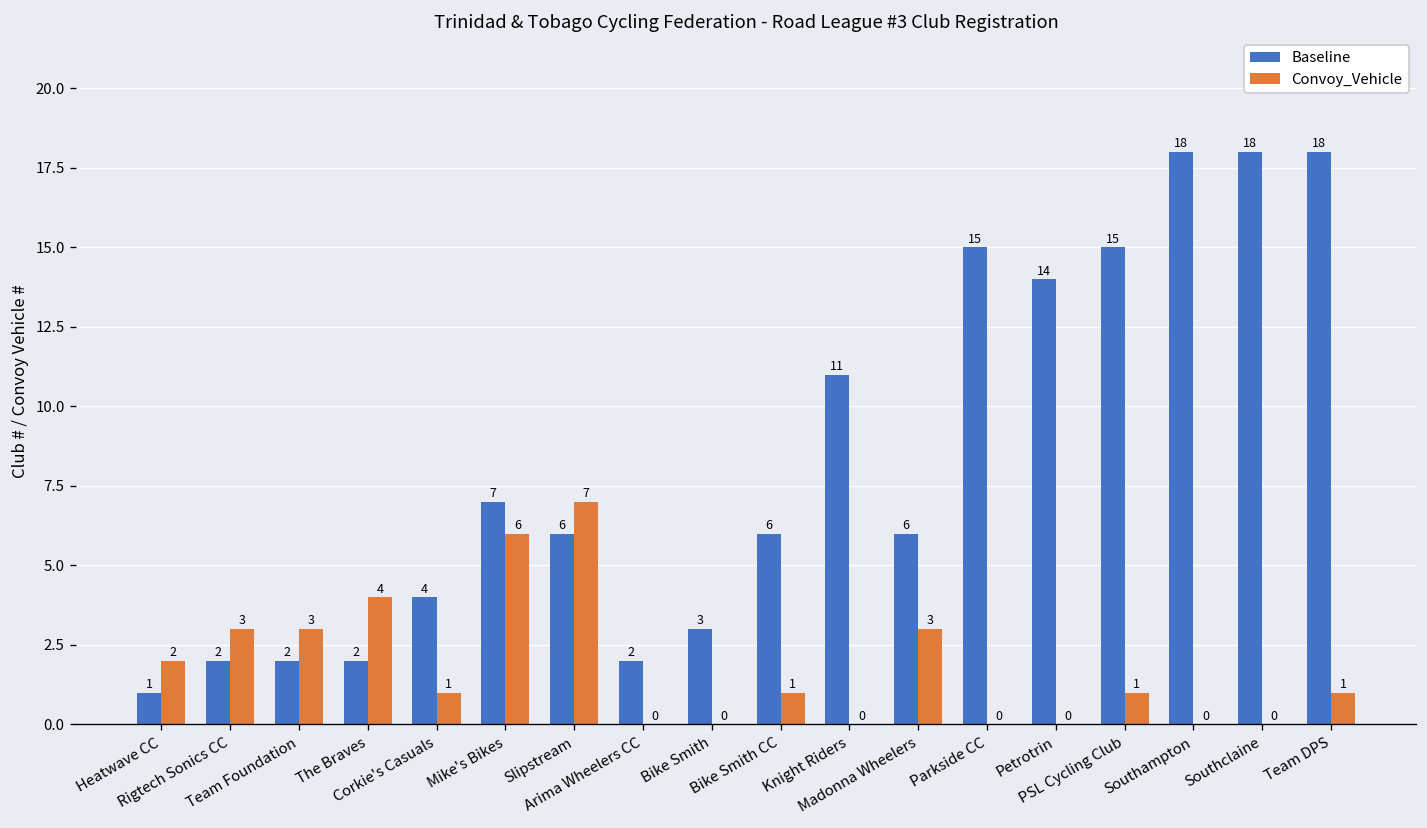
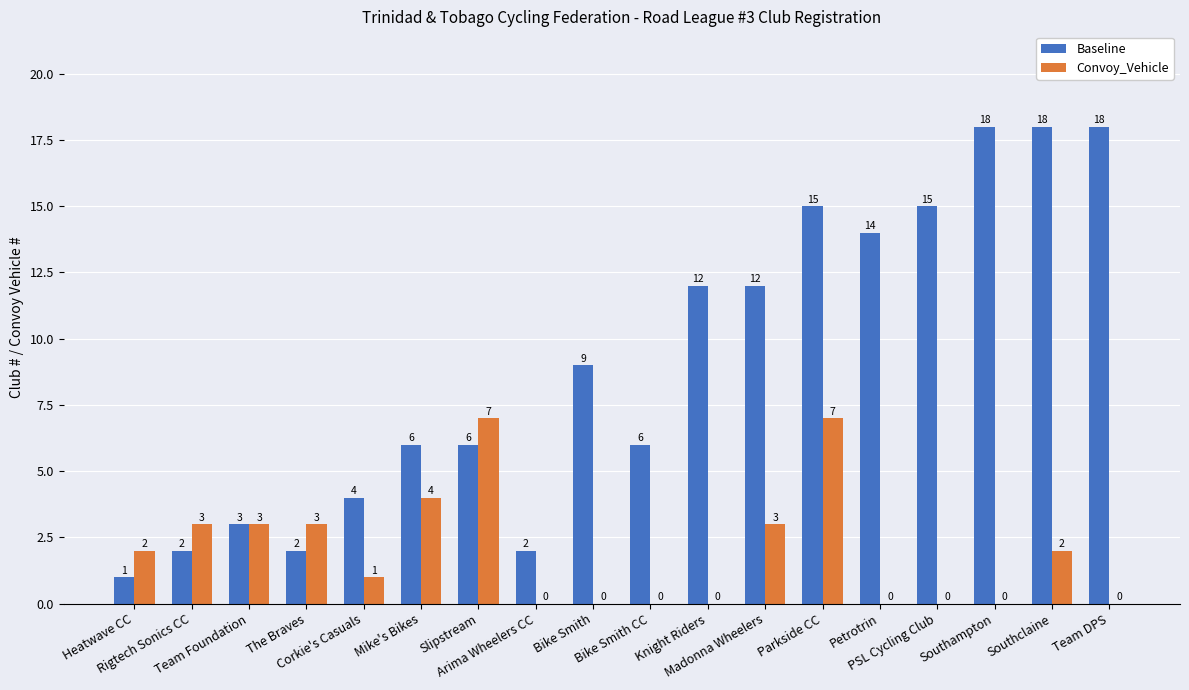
  {
    "Baseline": {
      "Heatwave CC": 1,
      "Rigtech Sonics CC": 2,
-     "Team Foundation": 2,
+     "Team Foundation": 3,
      "The Braves": 2,
      "Corkie's Casuals": 4,
-     "Mike's Bikes": 7,
+     "Mike's Bikes": 6,
      "Slipstream": 6,
      "Arima Wheelers CC": 2,
-     "Bike Smith": 3,
+     "Bike Smith": 9,
      "Bike Smith CC": 6,
-     "Knight Riders": 11,
-     "Madonna Wheelers": 6,
+     "Knight Riders": 12,
+     "Madonna Wheelers": 12,
      "Parkside CC": 15,
      "Petrotrin": 14,
      "PSL Cycling Club": 15,
      "Southampton": 18,
      "Southclaine": 18,
      "Team DPS": 18
    },
    "Convoy_Vehicle": {
      "Heatwave CC": 2,
      "Rigtech Sonics CC": 3,
      "Team Foundation": 3,
-     "The Braves": 4,
+     "The Braves": 3,
      "Corkie's Casuals": 1,
-     "Mike's Bikes": 6,
+     "Mike's Bikes": 4,
      "Slipstream": 7,
      "Arima Wheelers CC": 0,
      "Bike Smith": 0,
-     "Bike Smith CC": 1,
+     "Bike Smith CC": 0,
      "Knight Riders": 0,
      "Madonna Wheelers": 3,
-     "Parkside CC": 0,
+     "Parkside CC": 7,
      "Petrotrin": 0,
-     "PSL Cycling Club": 1,
+     "PSL Cycling Club": 0,
      "Southampton": 0,
-     "Southclaine": 0,
-     "Team DPS": 1
+     "Southclaine": 2,
+     "Team DPS": 0
    }
  }
